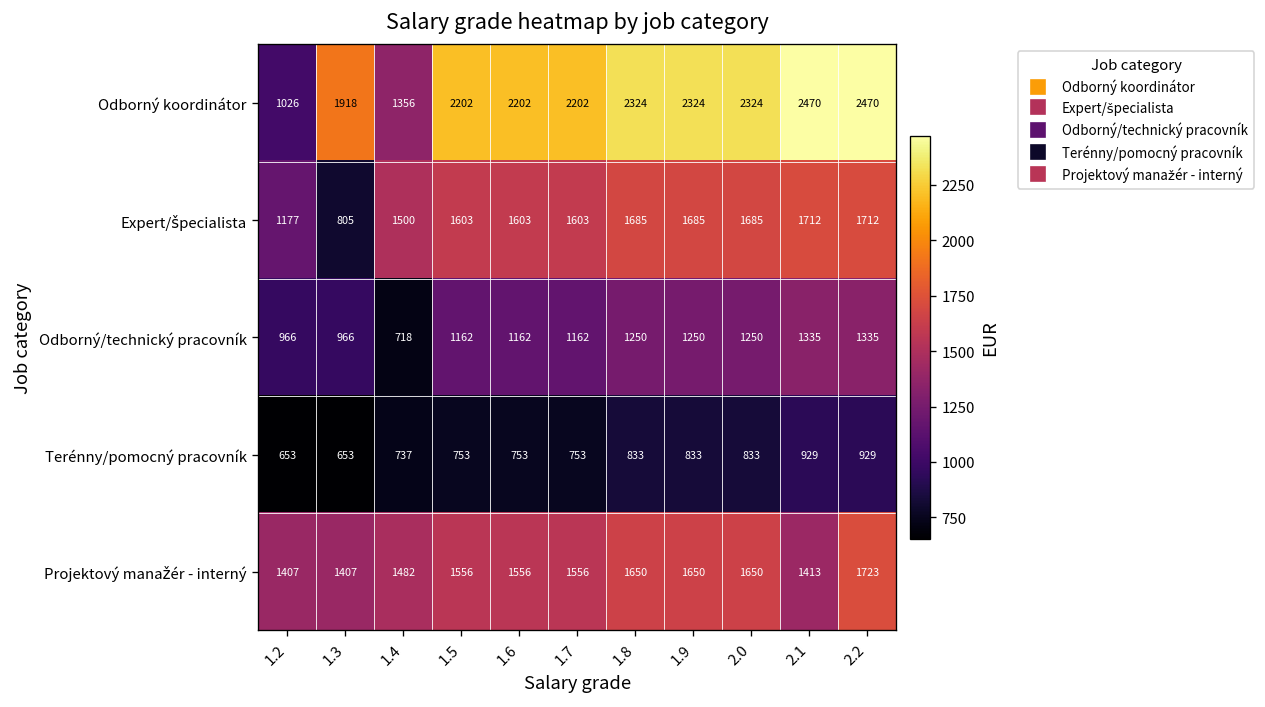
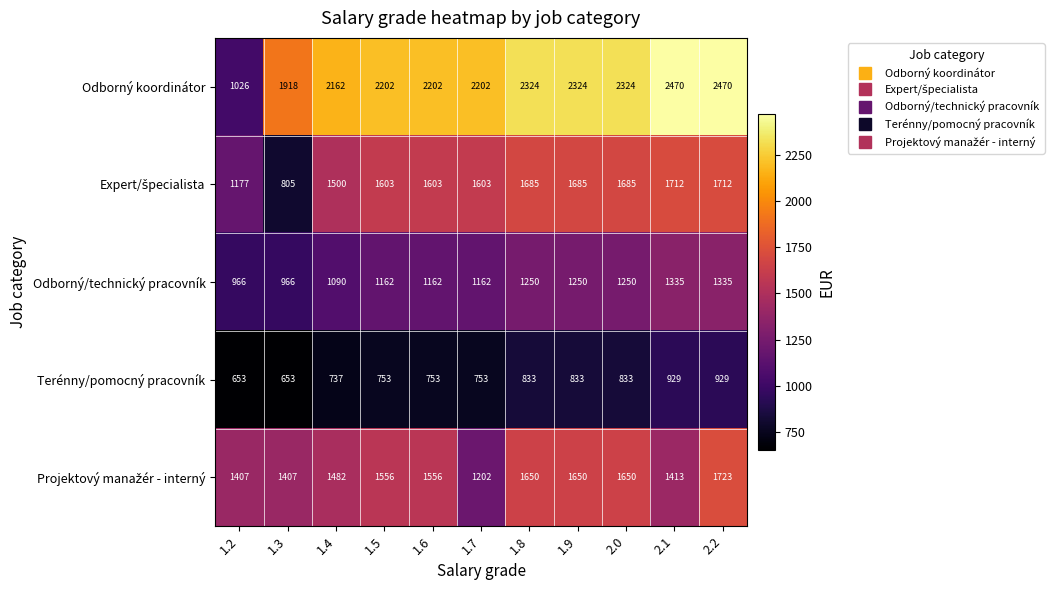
  {
    "Odborný koordinátor": {
      "1.2": 1026,
      "1.3": 1918,
-     "1.4": 1356,
+     "1.4": 2162,
      "1.5": 2202,
      "1.6": 2202,
      "1.7": 2202,
      "1.8": 2324,
      "1.9": 2324,
      "2.0": 2324,
      "2.1": 2470,
      "2.2": 2470
    },
    "Expert/špecialista": {
      "1.2": 1177,
      "1.3": 805,
      "1.4": 1500,
      "1.5": 1603,
      "1.6": 1603,
      "1.7": 1603,
      "1.8": 1685,
      "1.9": 1685,
      "2.0": 1685,
      "2.1": 1712,
      "2.2": 1712
    },
    "Odborný/technický pracovník": {
      "1.2": 966,
      "1.3": 966,
-     "1.4": 718,
+     "1.4": 1090,
      "1.5": 1162,
      "1.6": 1162,
      "1.7": 1162,
      "1.8": 1250,
      "1.9": 1250,
      "2.0": 1250,
      "2.1": 1335,
      "2.2": 1335
    },
    "Terénny/pomocný pracovník": {
      "1.2": 653,
      "1.3": 653,
      "1.4": 737,
      "1.5": 753,
      "1.6": 753,
      "1.7": 753,
      "1.8": 833,
      "1.9": 833,
      "2.0": 833,
      "2.1": 929,
      "2.2": 929
    },
    "Projektový manažér - interný": {
      "1.2": 1407,
      "1.3": 1407,
      "1.4": 1482,
      "1.5": 1556,
      "1.6": 1556,
-     "1.7": 1556,
+     "1.7": 1202,
      "1.8": 1650,
      "1.9": 1650,
      "2.0": 1650,
      "2.1": 1413,
      "2.2": 1723
    }
  }
